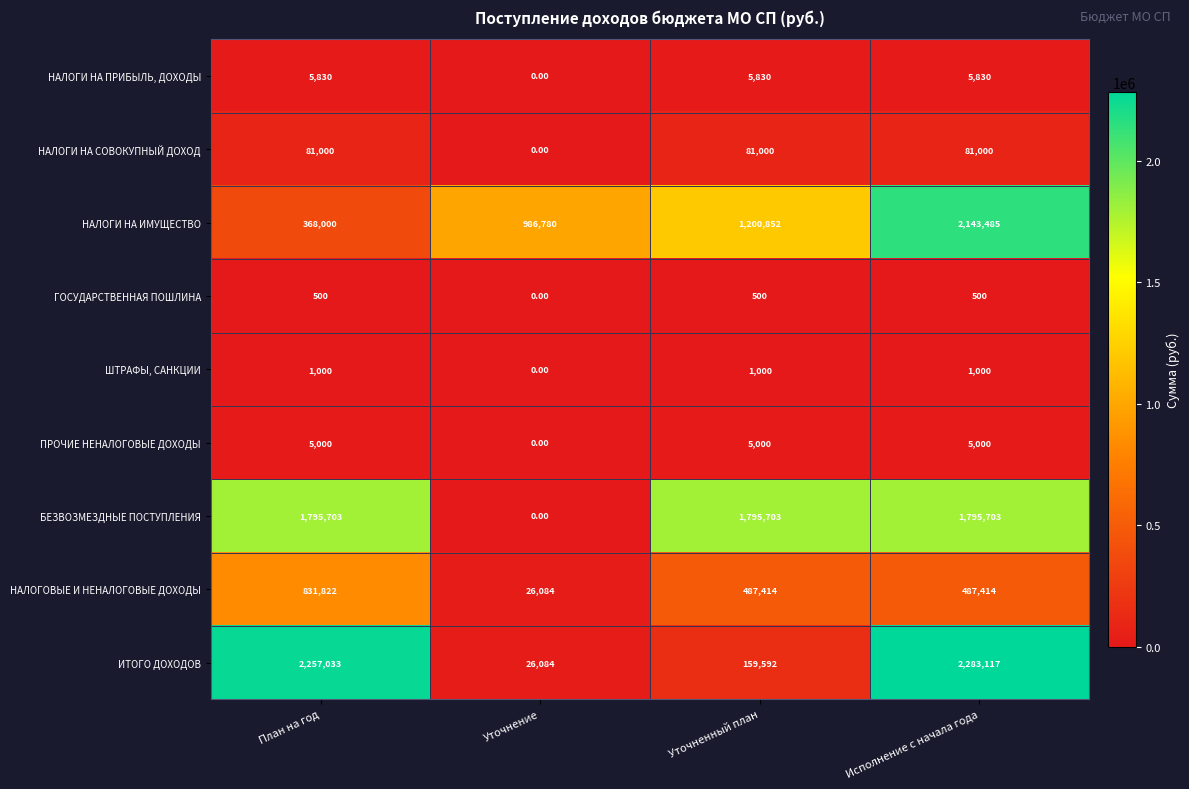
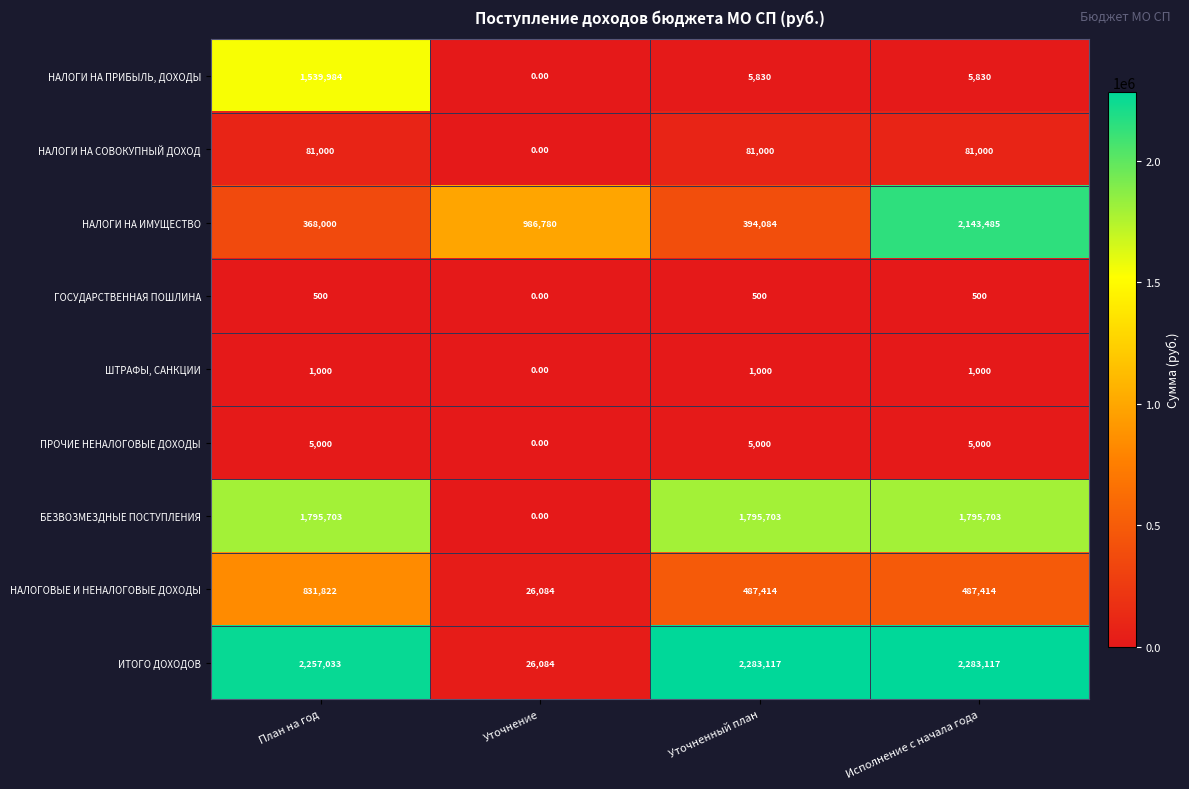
  {
    "НАЛОГИ НА ПРИБЫЛЬ, ДОХОДЫ": {
-     "План на год": "5,830",
+     "План на год": "1,539,984",
      "Уточнение": "0.00",
      "Уточненный план": "5,830",
      "Исполнение с начала года": "5,830"
    },
    "НАЛОГИ НА СОВОКУПНЫЙ ДОХОД": {
      "План на год": "81,000",
      "Уточнение": "0.00",
      "Уточненный план": "81,000",
      "Исполнение с начала года": "81,000"
    },
    "НАЛОГИ НА ИМУЩЕСТВО": {
      "План на год": "368,000",
      "Уточнение": "986,780",
-     "Уточненный план": "1,200,852",
+     "Уточненный план": "394,084",
      "Исполнение с начала года": "2,143,485"
    },
    "ГОСУДАРСТВЕННАЯ ПОШЛИНА": {
      "План на год": "500",
      "Уточнение": "0.00",
      "Уточненный план": "500",
      "Исполнение с начала года": "500"
    },
    "ШТРАФЫ, САНКЦИИ": {
      "План на год": "1,000",
      "Уточнение": "0.00",
      "Уточненный план": "1,000",
      "Исполнение с начала года": "1,000"
    },
    "ПРОЧИЕ НЕНАЛОГОВЫЕ ДОХОДЫ": {
      "План на год": "5,000",
      "Уточнение": "0.00",
      "Уточненный план": "5,000",
      "Исполнение с начала года": "5,000"
    },
    "БЕЗВОЗМЕЗДНЫЕ ПОСТУПЛЕНИЯ": {
      "План на год": "1,795,703",
      "Уточнение": "0.00",
      "Уточненный план": "1,795,703",
      "Исполнение с начала года": "1,795,703"
    },
    "НАЛОГОВЫЕ И НЕНАЛОГОВЫЕ ДОХОДЫ": {
      "План на год": "831,822",
      "Уточнение": "26,084",
      "Уточненный план": "487,414",
      "Исполнение с начала года": "487,414"
    },
    "ИТОГО ДОХОДОВ": {
      "План на год": "2,257,033",
      "Уточнение": "26,084",
-     "Уточненный план": "159,592",
+     "Уточненный план": "2,283,117",
      "Исполнение с начала года": "2,283,117"
    }
  }
